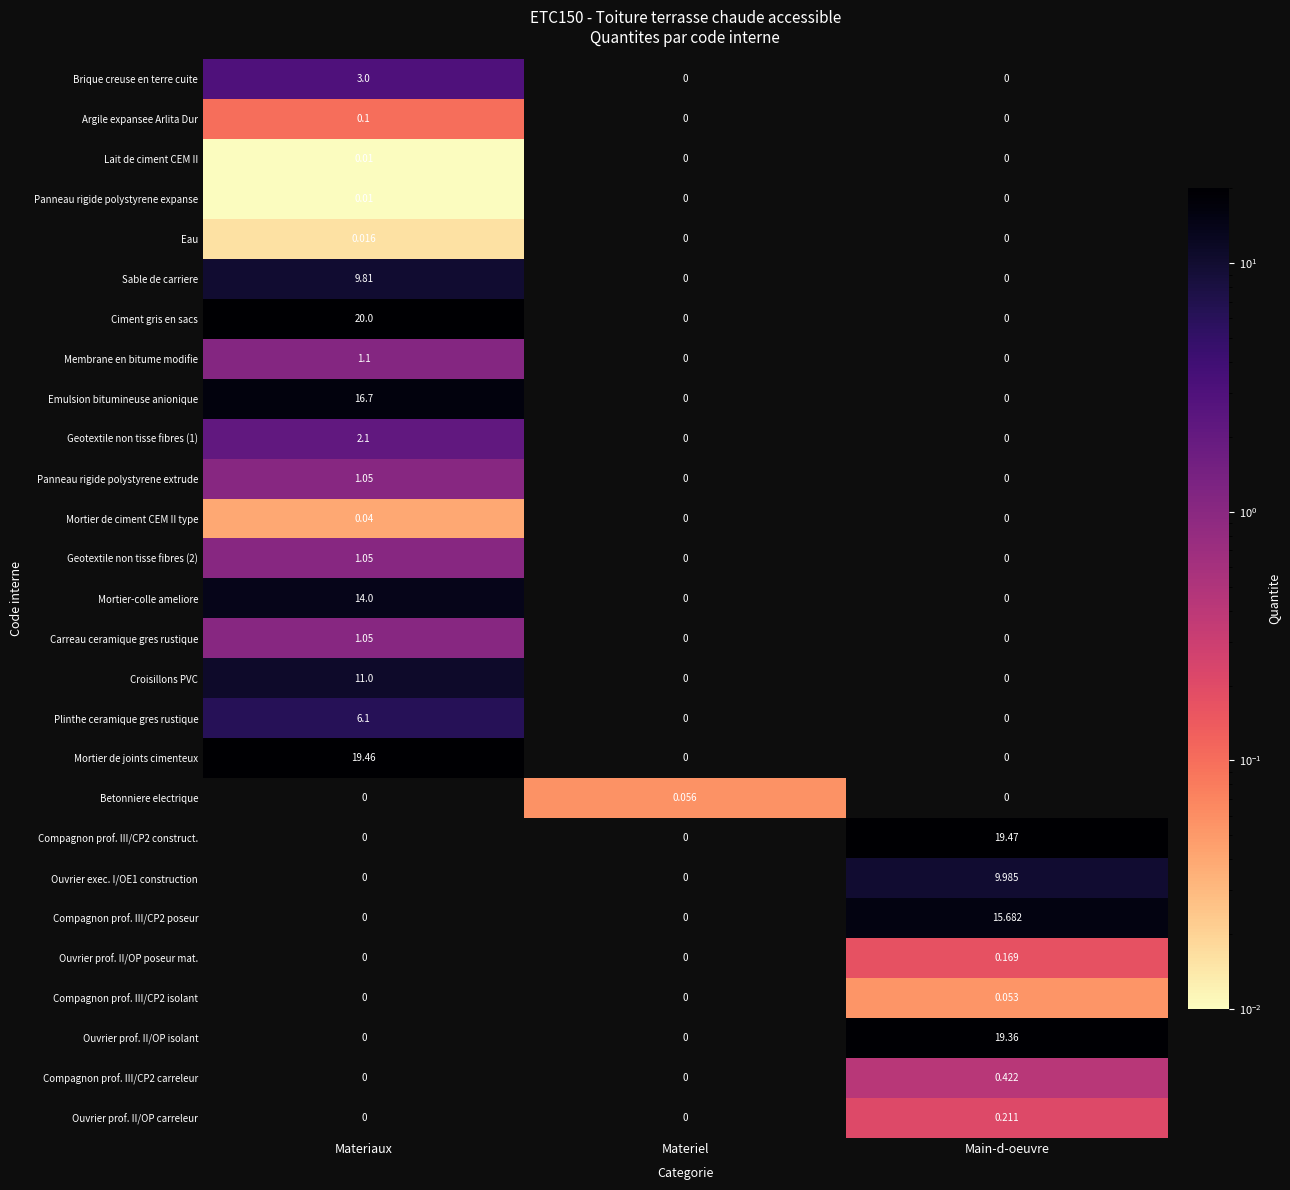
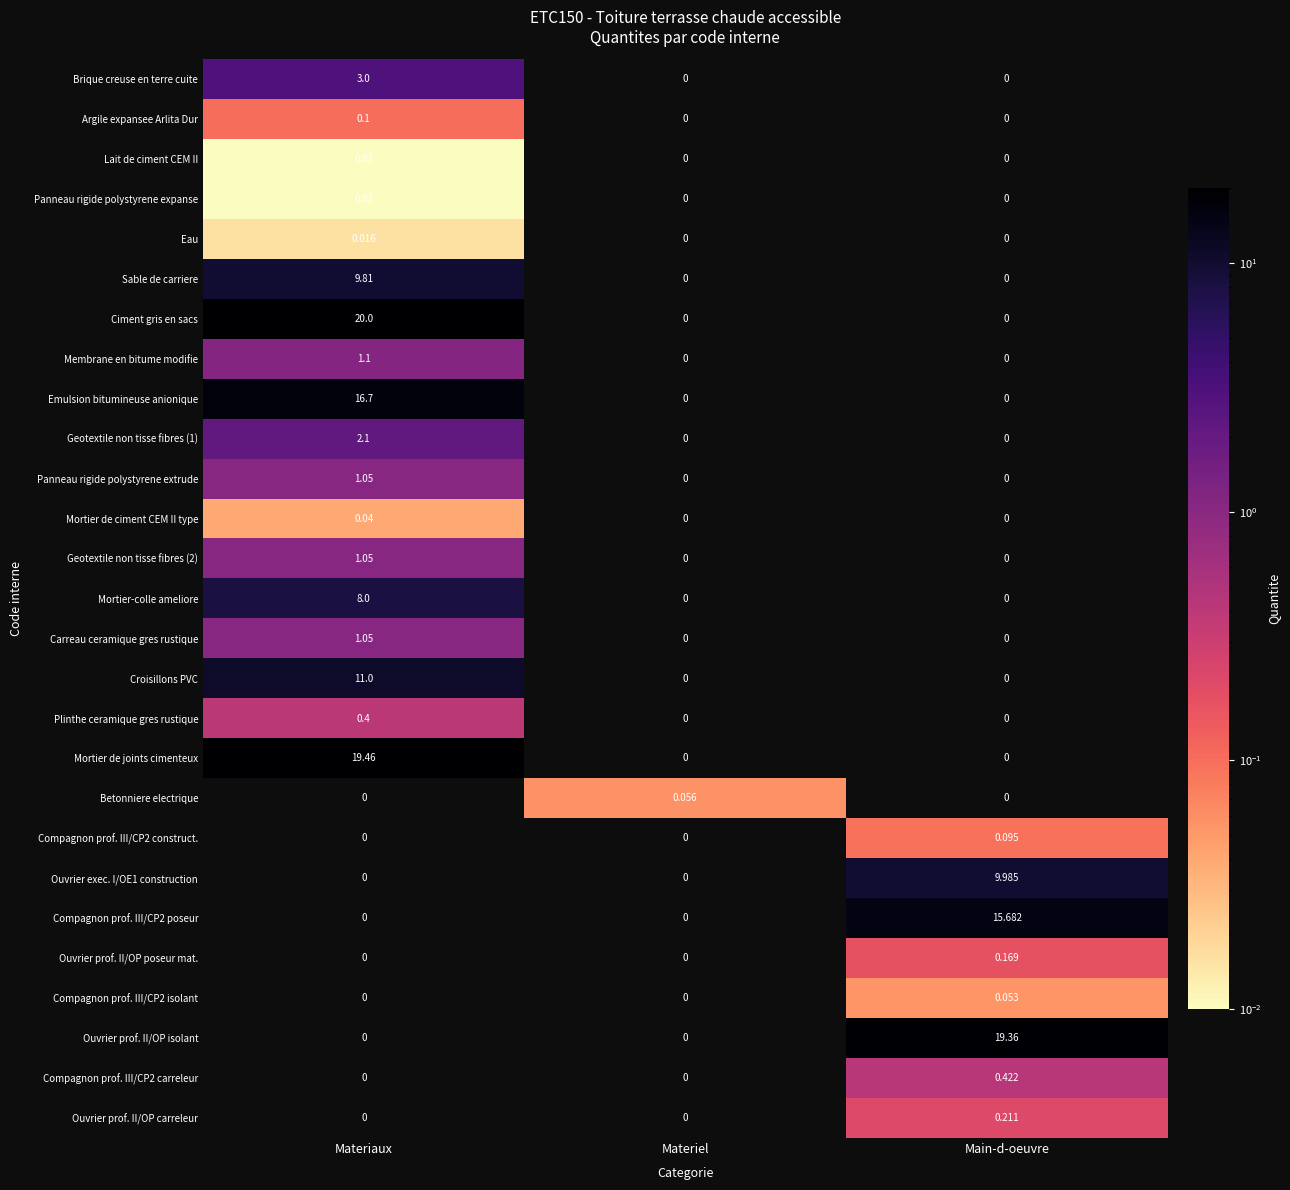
  {
    "Brique creuse en terre cuite": {
      "Materiaux": 3.0,
      "Materiel": 0,
      "Main-d-oeuvre": 0
    },
    "Argile expansee Arlita Dur": {
      "Materiaux": 0.1,
      "Materiel": 0,
      "Main-d-oeuvre": 0
    },
    "Lait de ciment CEM II": {
      "Materiaux": 0.01,
      "Materiel": 0,
      "Main-d-oeuvre": 0
    },
    "Panneau rigide polystyrene expanse": {
      "Materiaux": 0.01,
      "Materiel": 0,
      "Main-d-oeuvre": 0
    },
    "Eau": {
      "Materiaux": 0.016,
      "Materiel": 0,
      "Main-d-oeuvre": 0
    },
    "Sable de carriere": {
      "Materiaux": 9.81,
      "Materiel": 0,
      "Main-d-oeuvre": 0
    },
    "Ciment gris en sacs": {
      "Materiaux": 20.0,
      "Materiel": 0,
      "Main-d-oeuvre": 0
    },
    "Membrane en bitume modifie": {
      "Materiaux": 1.1,
      "Materiel": 0,
      "Main-d-oeuvre": 0
    },
    "Emulsion bitumineuse anionique": {
      "Materiaux": 16.7,
      "Materiel": 0,
      "Main-d-oeuvre": 0
    },
    "Geotextile non tisse fibres (1)": {
      "Materiaux": 2.1,
      "Materiel": 0,
      "Main-d-oeuvre": 0
    },
    "Panneau rigide polystyrene extrude": {
      "Materiaux": 1.05,
      "Materiel": 0,
      "Main-d-oeuvre": 0
    },
    "Mortier de ciment CEM II type": {
      "Materiaux": 0.04,
      "Materiel": 0,
      "Main-d-oeuvre": 0
    },
    "Geotextile non tisse fibres (2)": {
      "Materiaux": 1.05,
      "Materiel": 0,
      "Main-d-oeuvre": 0
    },
    "Mortier-colle ameliore": {
-     "Materiaux": 14.0,
+     "Materiaux": 8.0,
      "Materiel": 0,
      "Main-d-oeuvre": 0
    },
    "Carreau ceramique gres rustique": {
      "Materiaux": 1.05,
      "Materiel": 0,
      "Main-d-oeuvre": 0
    },
    "Croisillons PVC": {
      "Materiaux": 11.0,
      "Materiel": 0,
      "Main-d-oeuvre": 0
    },
    "Plinthe ceramique gres rustique": {
-     "Materiaux": 6.1,
+     "Materiaux": 0.4,
      "Materiel": 0,
      "Main-d-oeuvre": 0
    },
    "Mortier de joints cimenteux": {
      "Materiaux": 19.46,
      "Materiel": 0,
      "Main-d-oeuvre": 0
    },
    "Betonniere electrique": {
      "Materiaux": 0,
      "Materiel": 0.056,
      "Main-d-oeuvre": 0
    },
    "Compagnon prof. III/CP2 construct.": {
      "Materiaux": 0,
      "Materiel": 0,
-     "Main-d-oeuvre": 19.47
+     "Main-d-oeuvre": 0.095
    },
    "Ouvrier exec. I/OE1 construction": {
      "Materiaux": 0,
      "Materiel": 0,
      "Main-d-oeuvre": 9.985
    },
    "Compagnon prof. III/CP2 poseur": {
      "Materiaux": 0,
      "Materiel": 0,
      "Main-d-oeuvre": 15.682
    },
    "Ouvrier prof. II/OP poseur mat.": {
      "Materiaux": 0,
      "Materiel": 0,
      "Main-d-oeuvre": 0.169
    },
    "Compagnon prof. III/CP2 isolant": {
      "Materiaux": 0,
      "Materiel": 0,
      "Main-d-oeuvre": 0.053
    },
    "Ouvrier prof. II/OP isolant": {
      "Materiaux": 0,
      "Materiel": 0,
      "Main-d-oeuvre": 19.36
    },
    "Compagnon prof. III/CP2 carreleur": {
      "Materiaux": 0,
      "Materiel": 0,
      "Main-d-oeuvre": 0.422
    },
    "Ouvrier prof. II/OP carreleur": {
      "Materiaux": 0,
      "Materiel": 0,
      "Main-d-oeuvre": 0.211
    }
  }
